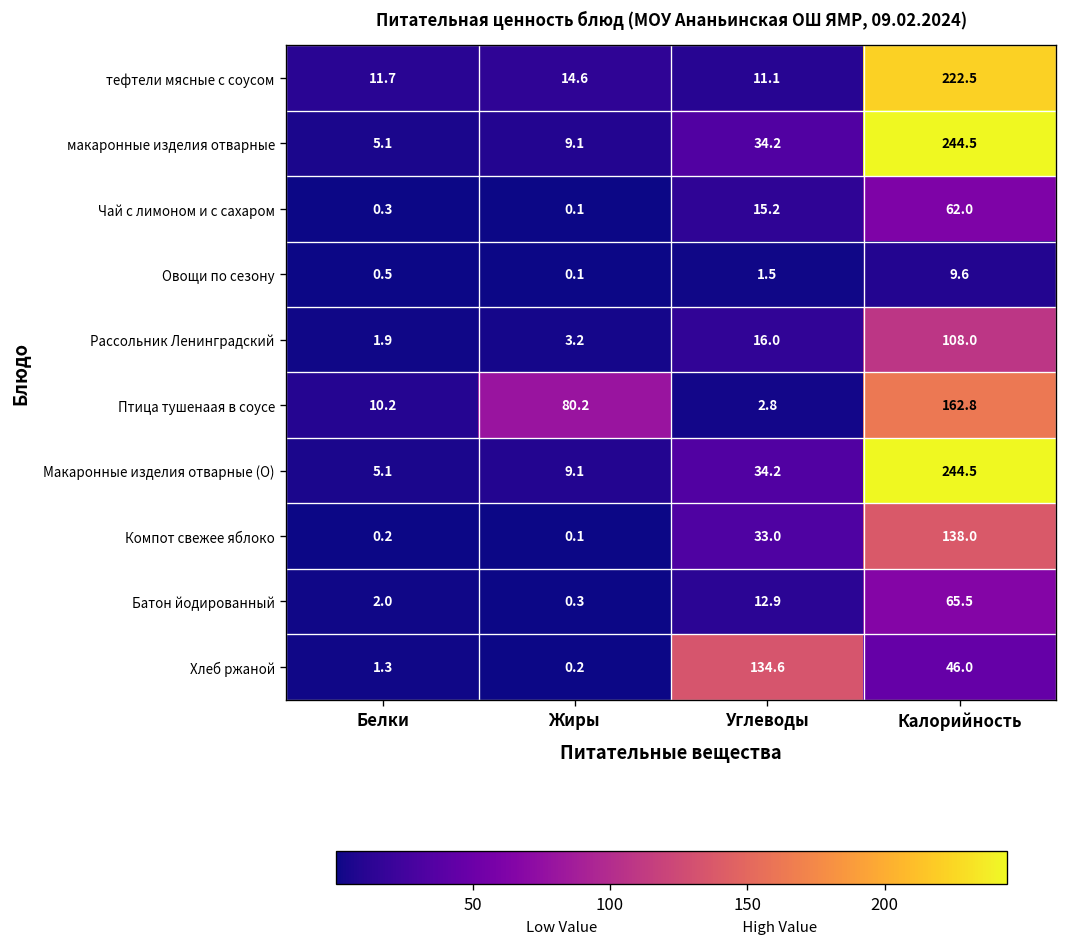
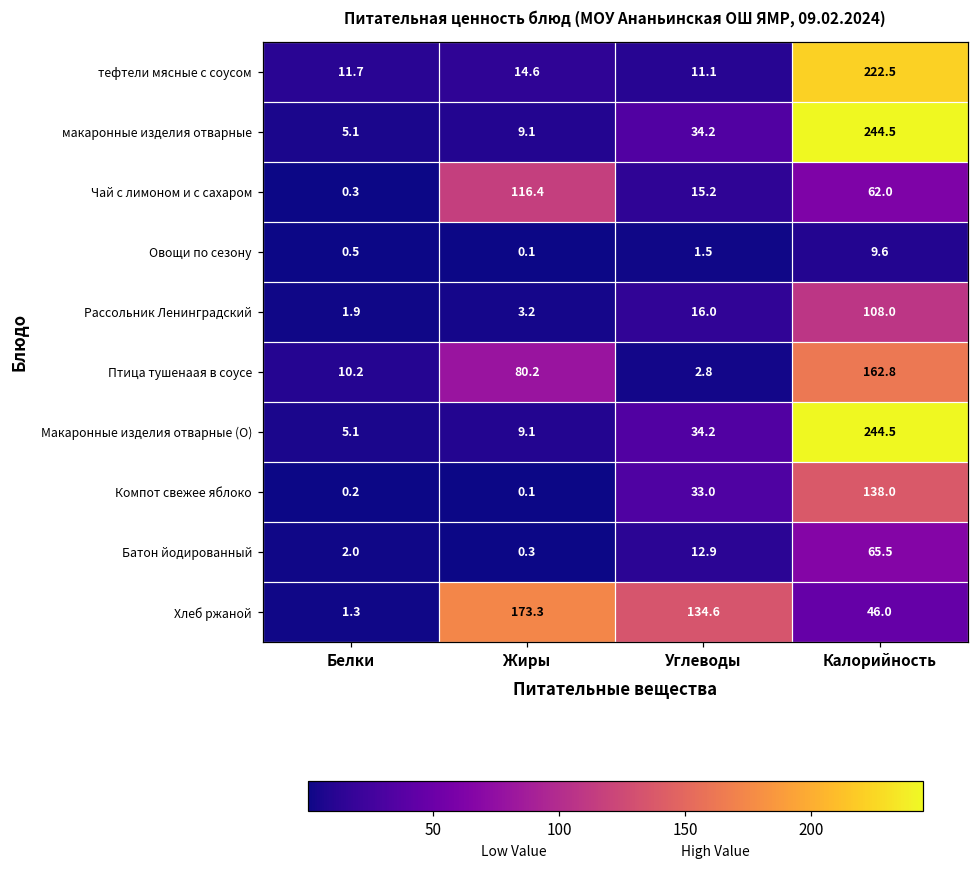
  {
    "тефтели мясные с соусом": {
      "Белки": 11.7,
      "Жиры": 14.6,
      "Углеводы": 11.1,
      "Калорийность": 222.5
    },
    "макаронные изделия отварные": {
      "Белки": 5.1,
      "Жиры": 9.1,
      "Углеводы": 34.2,
      "Калорийность": 244.5
    },
    "Чай с лимоном и с сахаром": {
      "Белки": 0.3,
-     "Жиры": 0.1,
+     "Жиры": 116.4,
      "Углеводы": 15.2,
      "Калорийность": 62.0
    },
    "Овощи по сезону": {
      "Белки": 0.5,
      "Жиры": 0.1,
      "Углеводы": 1.5,
      "Калорийность": 9.6
    },
    "Рассольник Ленинградский": {
      "Белки": 1.9,
      "Жиры": 3.2,
      "Углеводы": 16.0,
      "Калорийность": 108.0
    },
    "Птица тушенаая в соусе": {
      "Белки": 10.2,
      "Жиры": 80.2,
      "Углеводы": 2.8,
      "Калорийность": 162.8
    },
    "Макаронные изделия отварные (О)": {
      "Белки": 5.1,
      "Жиры": 9.1,
      "Углеводы": 34.2,
      "Калорийность": 244.5
    },
    "Компот свежее яблоко": {
      "Белки": 0.2,
      "Жиры": 0.1,
      "Углеводы": 33.0,
      "Калорийность": 138.0
    },
    "Батон йодированный": {
      "Белки": 2.0,
      "Жиры": 0.3,
      "Углеводы": 12.9,
      "Калорийность": 65.5
    },
    "Хлеб ржаной": {
      "Белки": 1.3,
-     "Жиры": 0.2,
+     "Жиры": 173.3,
      "Углеводы": 134.6,
      "Калорийность": 46.0
    }
  }
